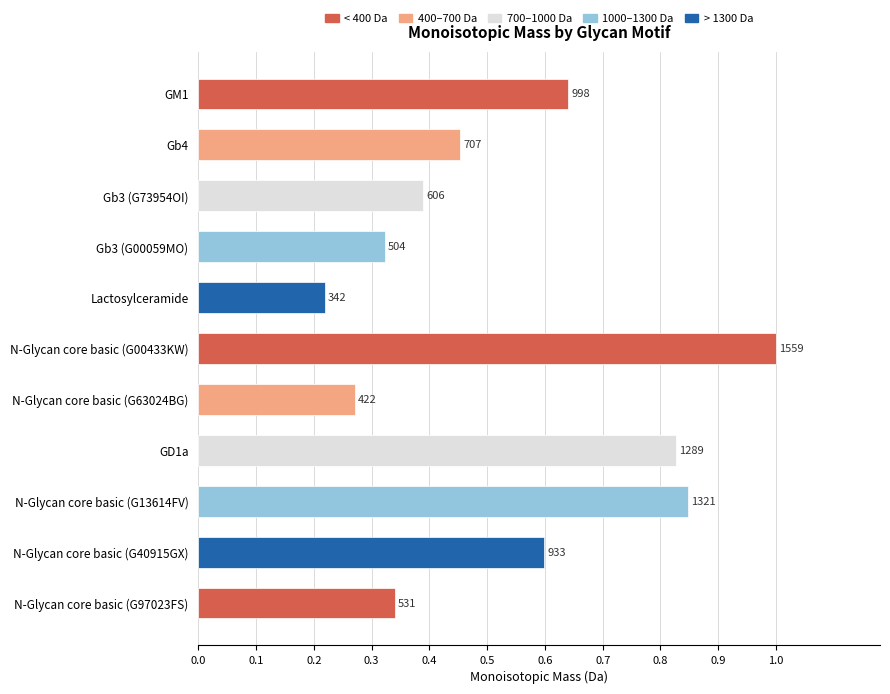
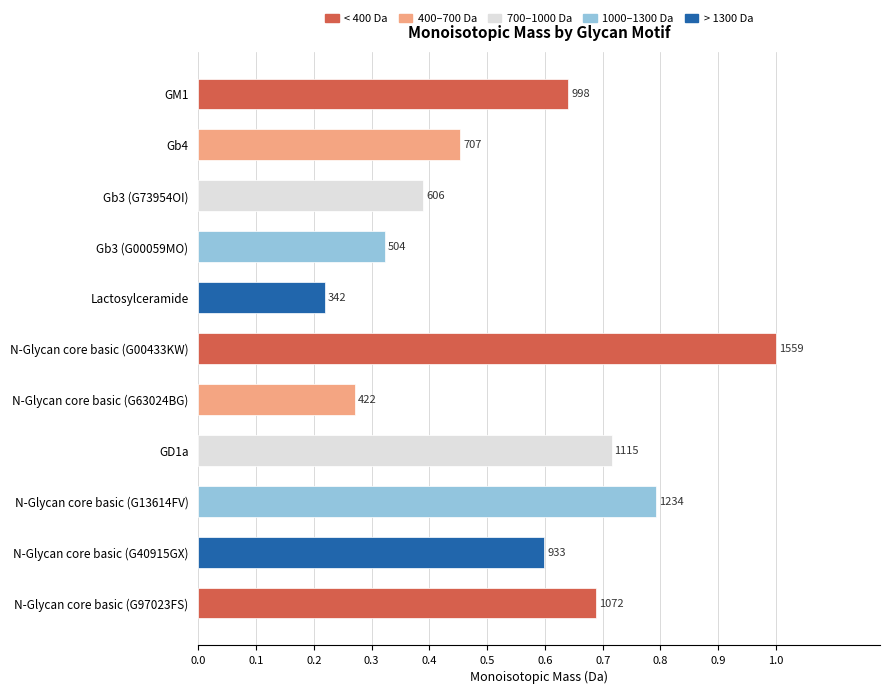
  {
-   "GD1a": 1289,
-   "N-Glycan core basic (G13614FV)": 1321,
-   "N-Glycan core basic (G97023FS)": 531
+   "GD1a": 1115,
+   "N-Glycan core basic (G13614FV)": 1234,
+   "N-Glycan core basic (G97023FS)": 1072
  }
